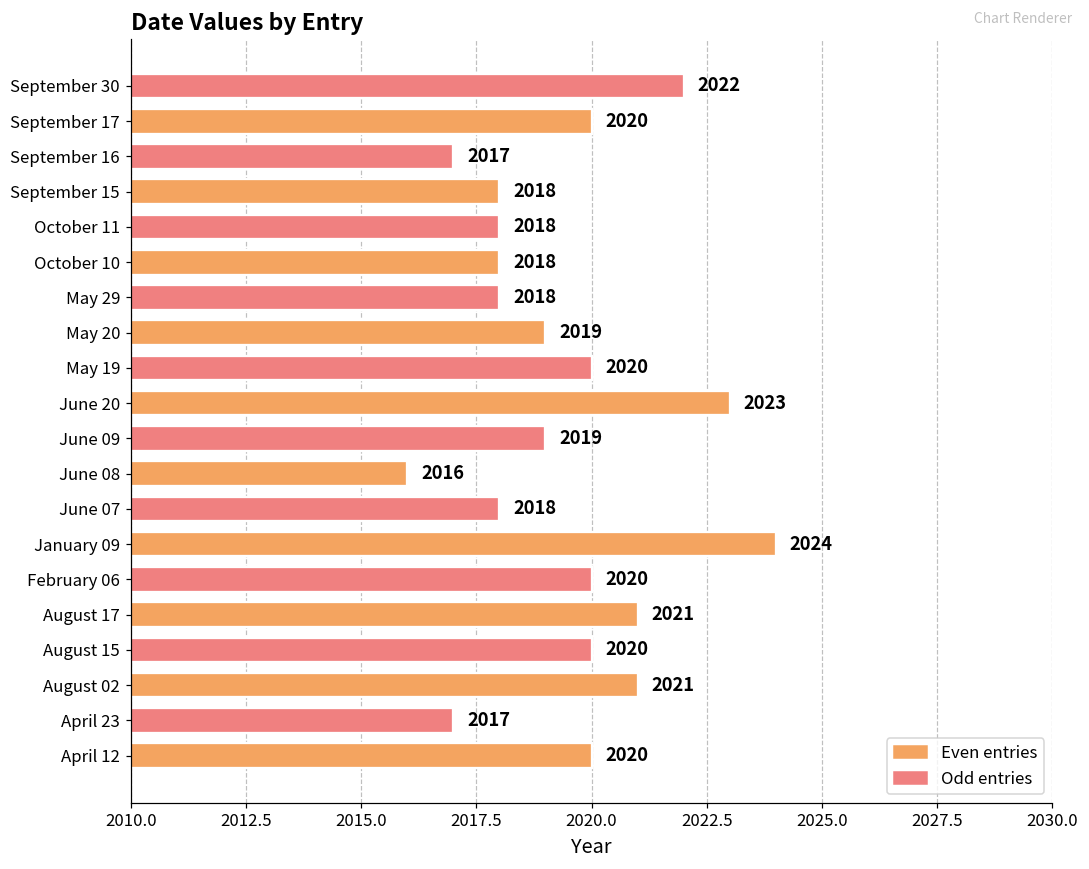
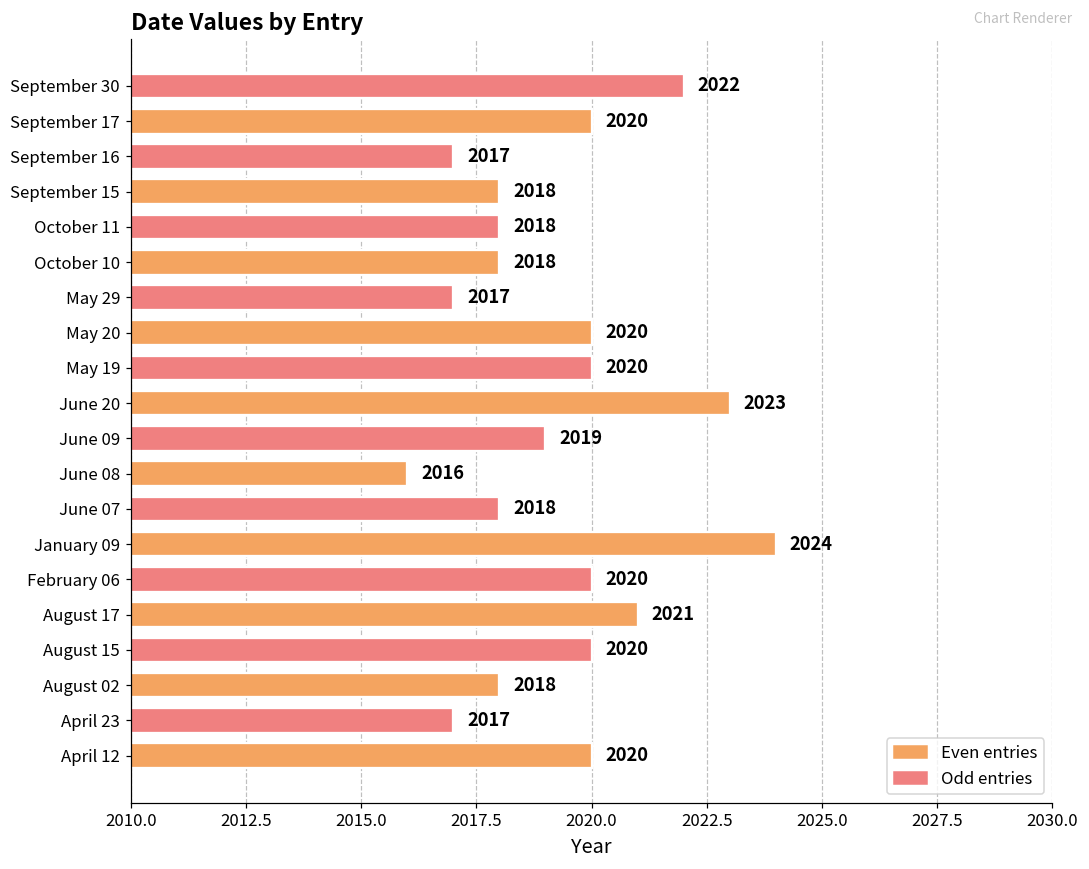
  {
    "September 30": 2022,
    "September 17": 2020,
    "September 16": 2017,
    "September 15": 2018,
    "October 11": 2018,
    "October 10": 2018,
-   "May 29": 2018,
-   "May 20": 2019,
+   "May 29": 2017,
+   "May 20": 2020,
    "May 19": 2020,
    "June 20": 2023,
    "June 09": 2019,
    "June 08": 2016,
    "June 07": 2018,
    "January 09": 2024,
    "February 06": 2020,
    "August 17": 2021,
    "August 15": 2020,
-   "August 02": 2021,
+   "August 02": 2018,
    "April 23": 2017,
    "April 12": 2020
  }
